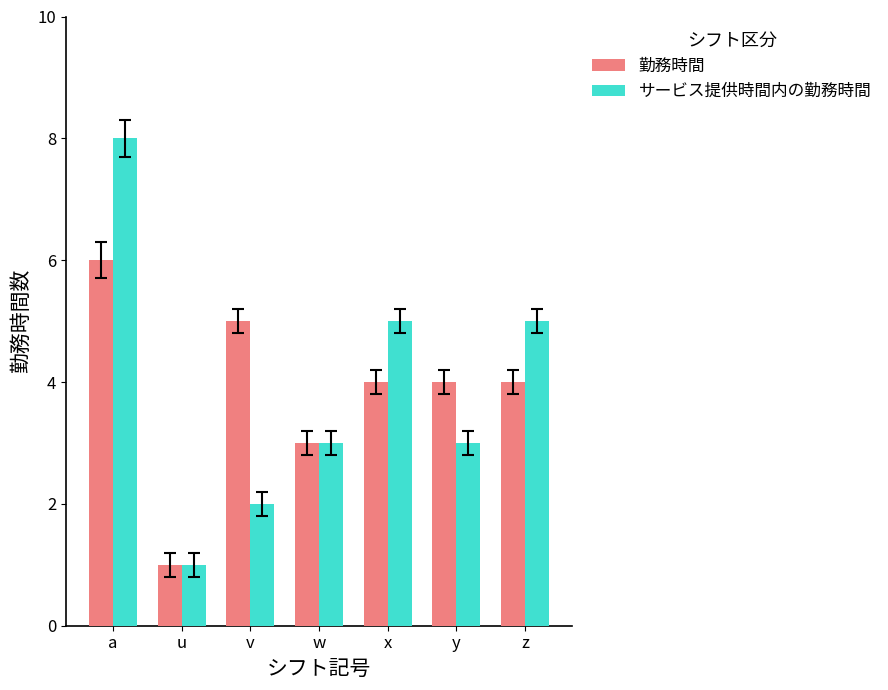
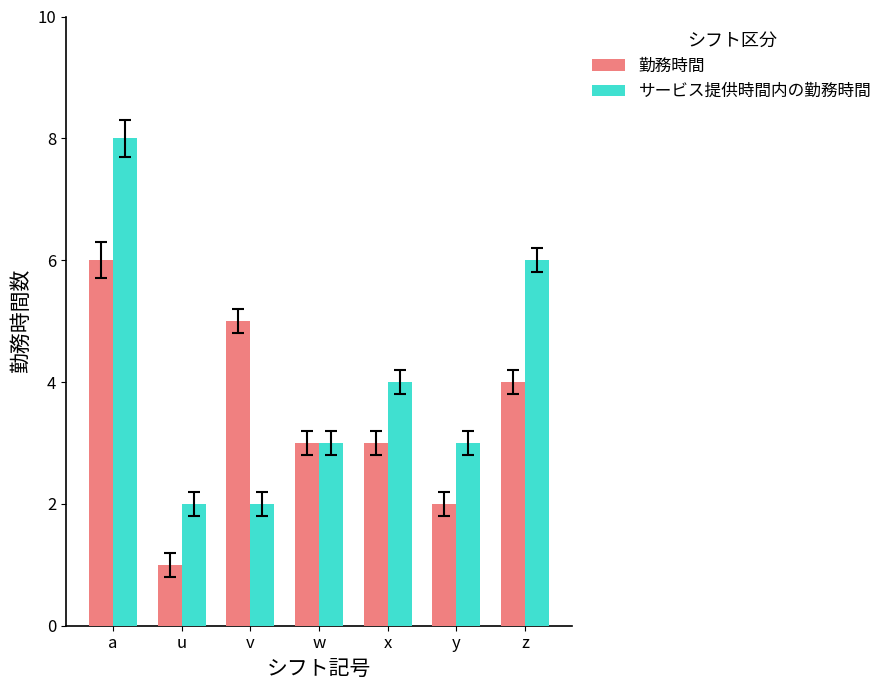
  {
    "勤務時間": {
      "a": 6,
      "u": 1,
      "v": 5,
      "w": 3,
-     "x": 4,
-     "y": 4,
+     "x": 3,
+     "y": 2,
      "z": 4
    },
    "サービス提供時間内の勤務時間": {
      "a": 8,
-     "u": 1,
+     "u": 2,
      "v": 2,
      "w": 3,
-     "x": 5,
+     "x": 4,
      "y": 3,
-     "z": 5
+     "z": 6
    }
  }
